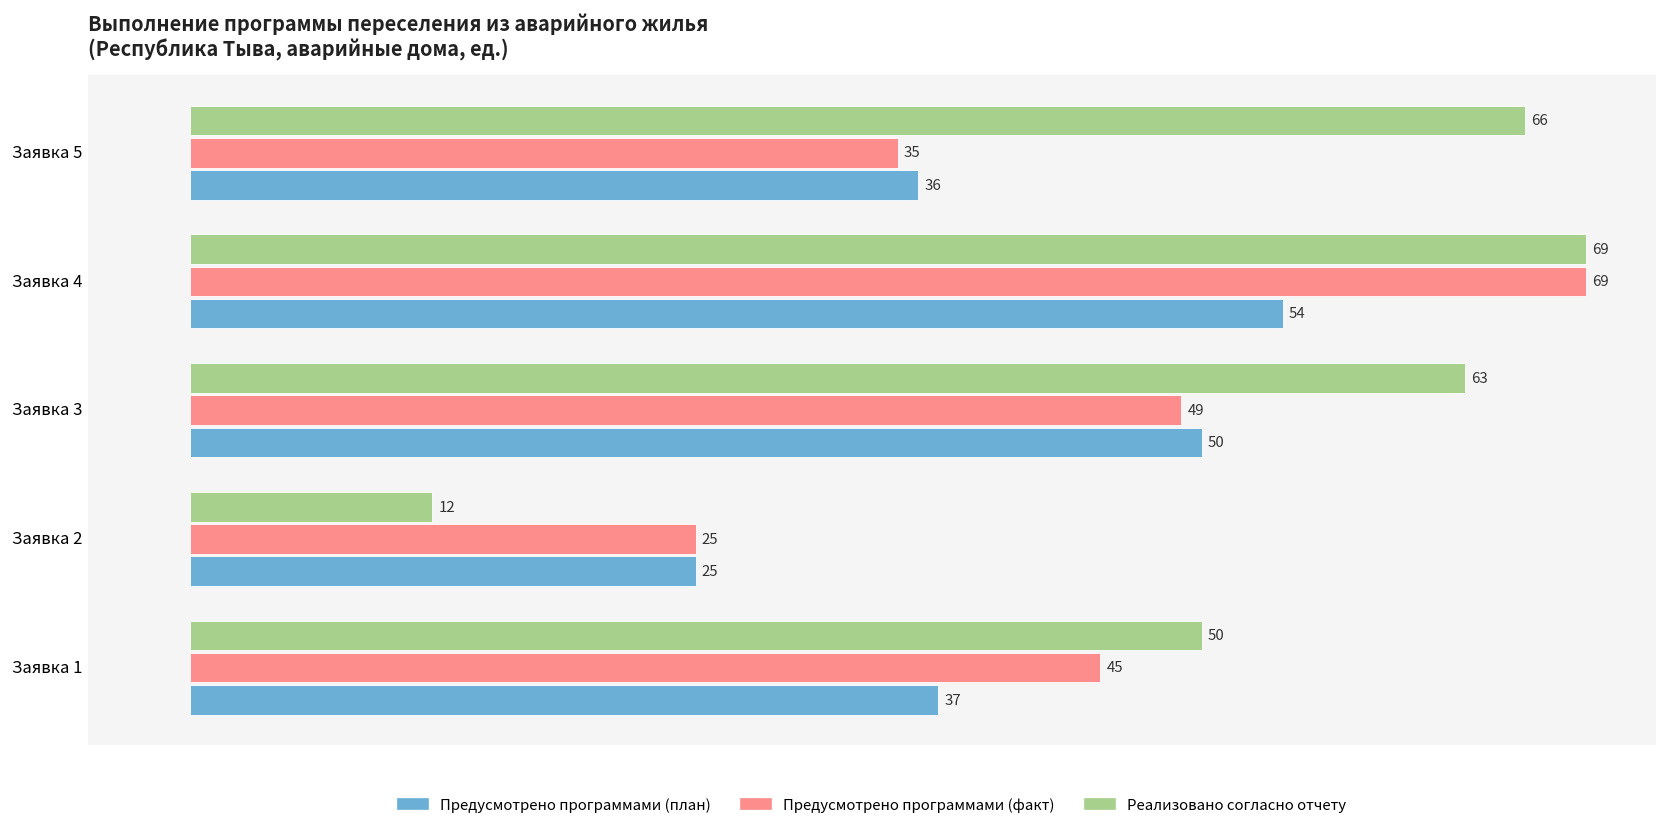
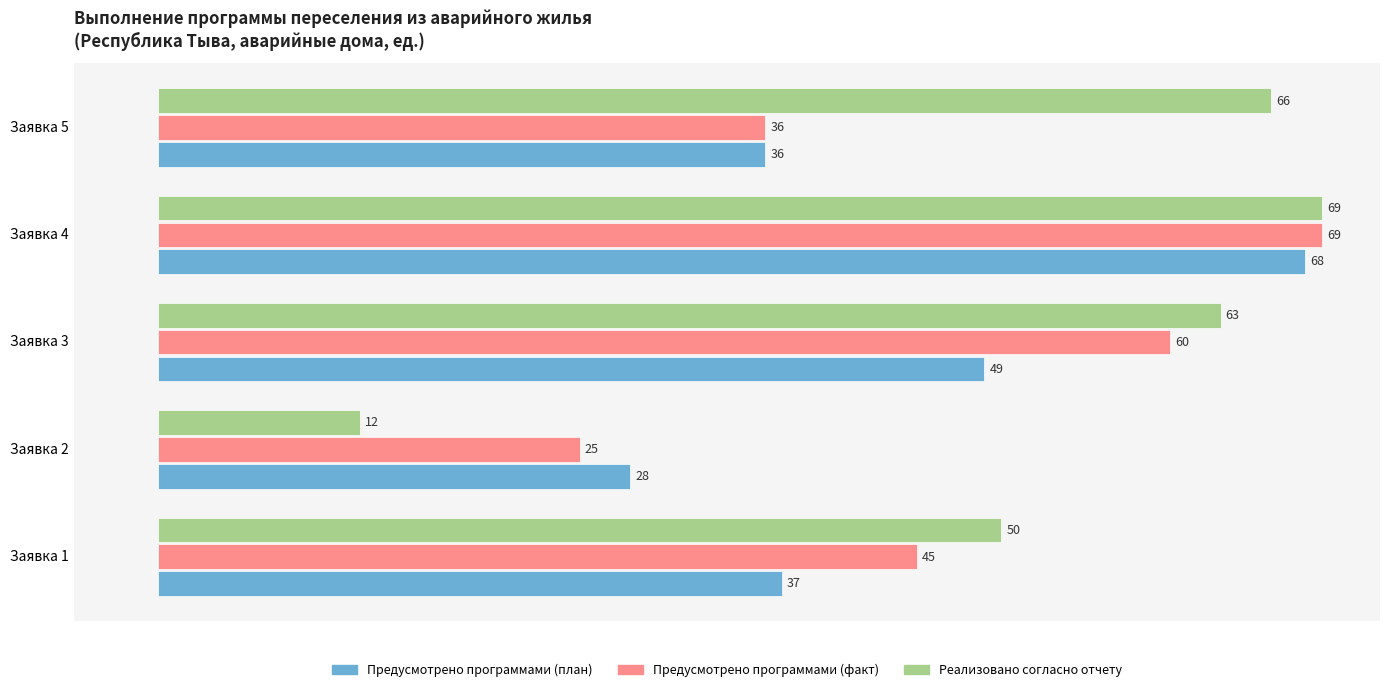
  {
    "Предусмотрено программами (план)": {
      "Заявка 5": 36,
-     "Заявка 4": 54,
-     "Заявка 3": 50,
-     "Заявка 2": 25,
+     "Заявка 4": 68,
+     "Заявка 3": 49,
+     "Заявка 2": 28,
      "Заявка 1": 37
    },
    "Предусмотрено программами (факт)": {
-     "Заявка 5": 35,
+     "Заявка 5": 36,
      "Заявка 4": 69,
-     "Заявка 3": 49,
+     "Заявка 3": 60,
      "Заявка 2": 25,
      "Заявка 1": 45
    },
    "Реализовано согласно отчету": {
      "Заявка 5": 66,
      "Заявка 4": 69,
      "Заявка 3": 63,
      "Заявка 2": 12,
      "Заявка 1": 50
    }
  }
